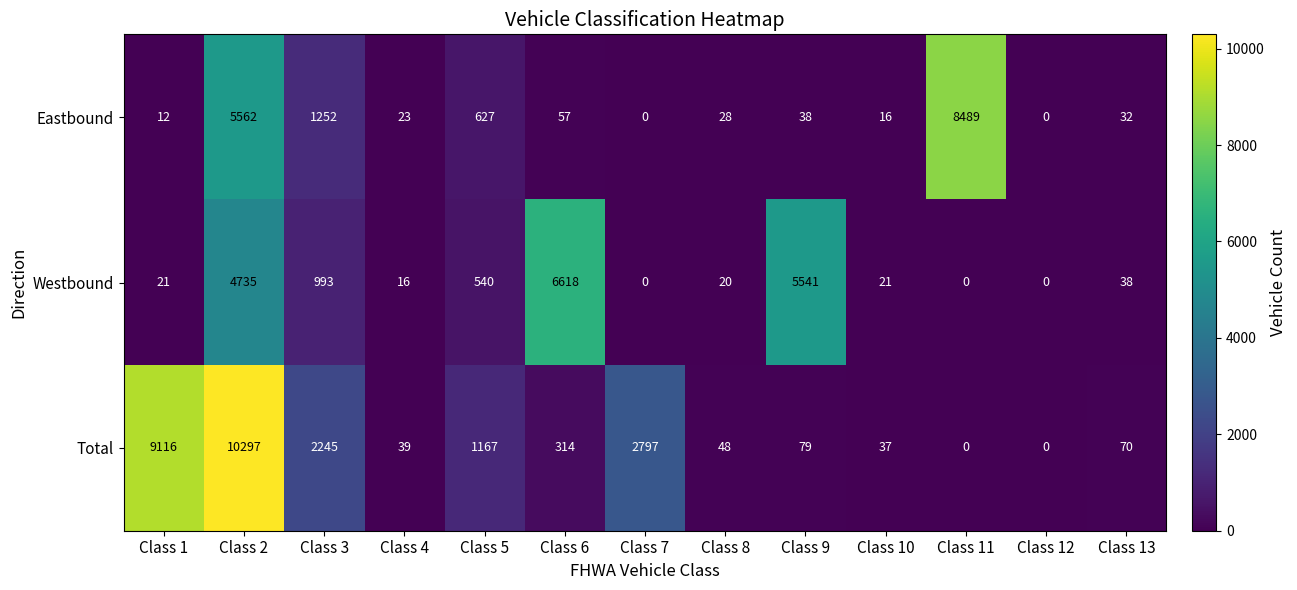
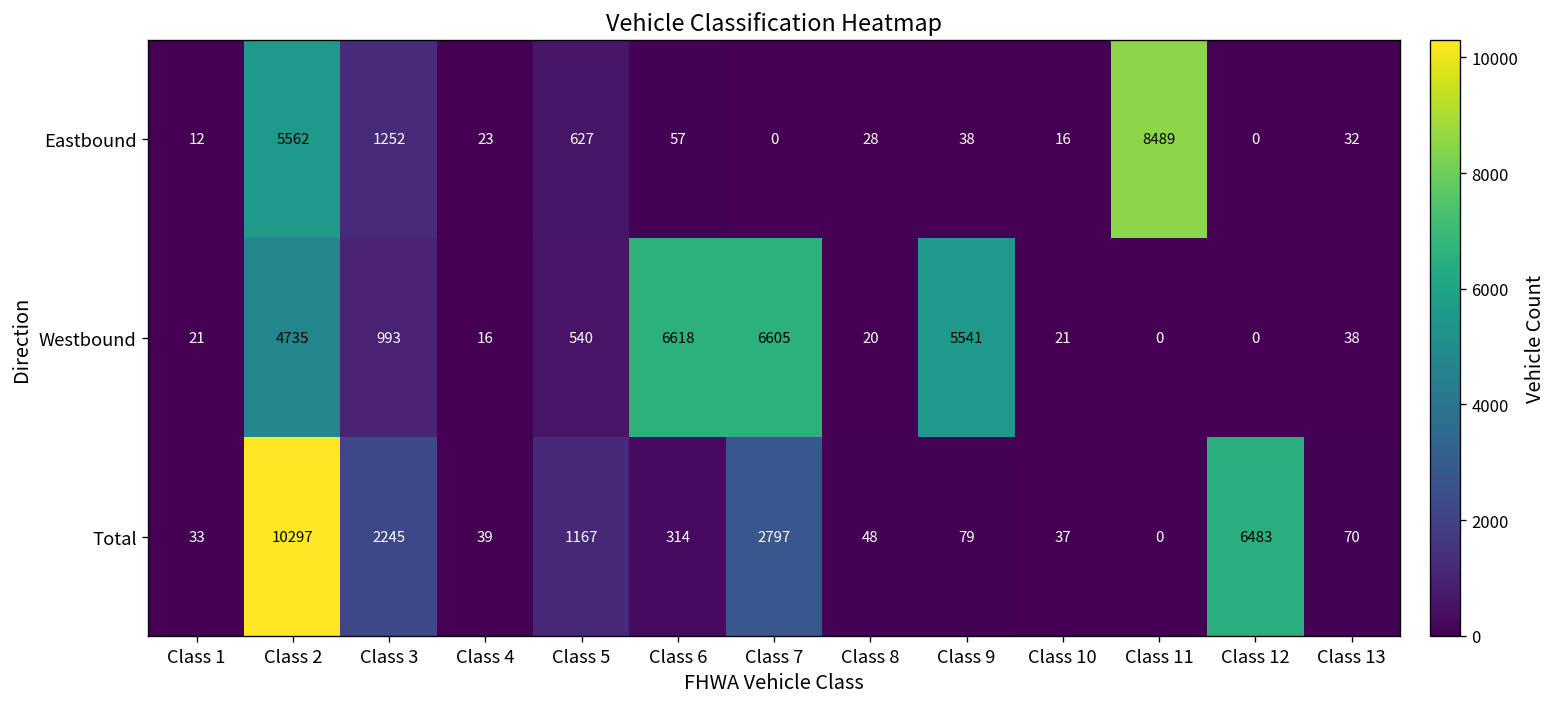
  {
    "Eastbound": {
      "Class 1": 12,
      "Class 2": 5562,
      "Class 3": 1252,
      "Class 4": 23,
      "Class 5": 627,
      "Class 6": 57,
      "Class 7": 0,
      "Class 8": 28,
      "Class 9": 38,
      "Class 10": 16,
      "Class 11": 8489,
      "Class 12": 0,
      "Class 13": 32
    },
    "Westbound": {
      "Class 1": 21,
      "Class 2": 4735,
      "Class 3": 993,
      "Class 4": 16,
      "Class 5": 540,
      "Class 6": 6618,
-     "Class 7": 0,
+     "Class 7": 6605,
      "Class 8": 20,
      "Class 9": 5541,
      "Class 10": 21,
      "Class 11": 0,
      "Class 12": 0,
      "Class 13": 38
    },
    "Total": {
-     "Class 1": 9116,
+     "Class 1": 33,
      "Class 2": 10297,
      "Class 3": 2245,
      "Class 4": 39,
      "Class 5": 1167,
      "Class 6": 314,
      "Class 7": 2797,
      "Class 8": 48,
      "Class 9": 79,
      "Class 10": 37,
      "Class 11": 0,
-     "Class 12": 0,
+     "Class 12": 6483,
      "Class 13": 70
    }
  }
